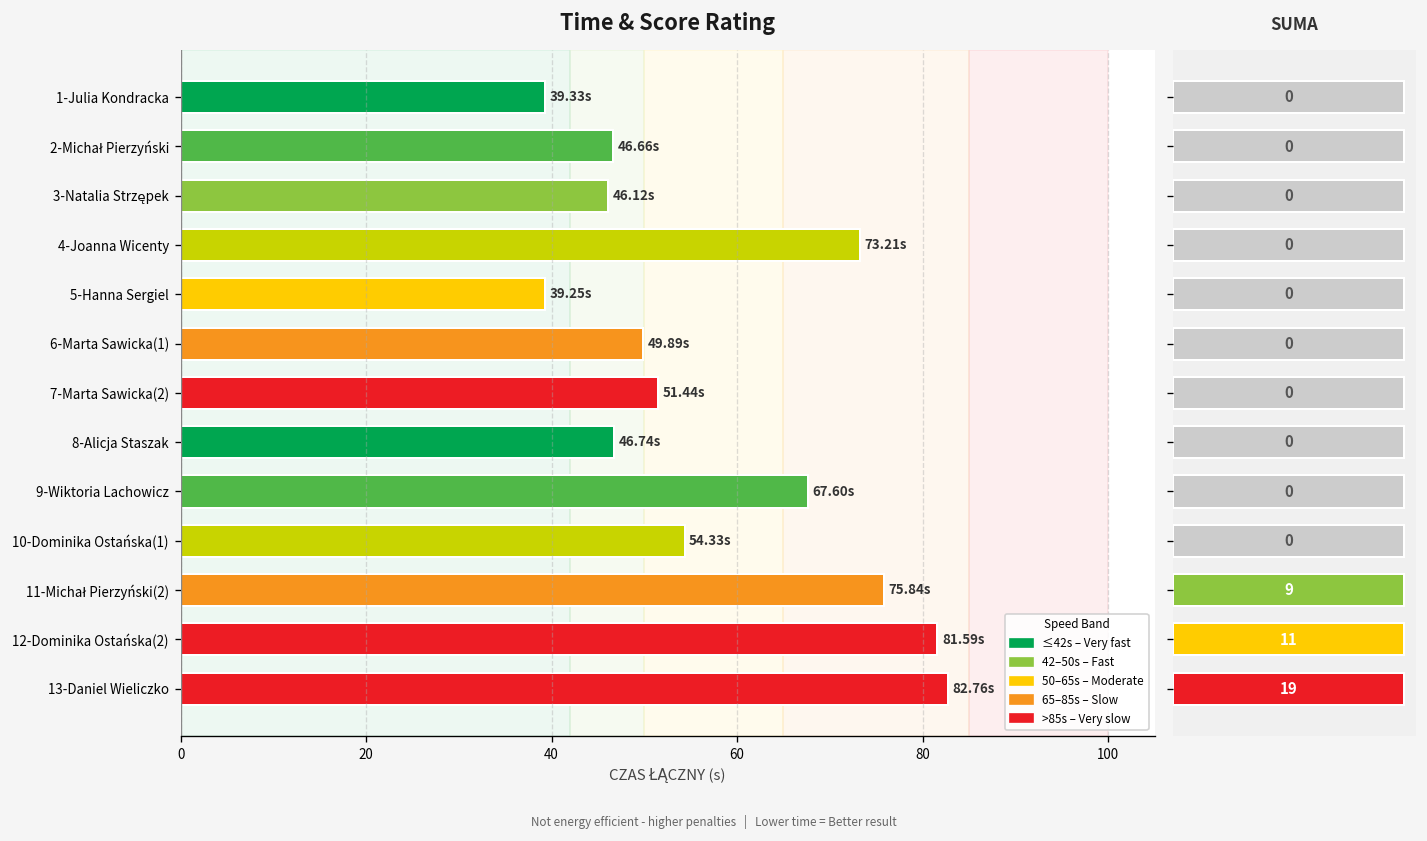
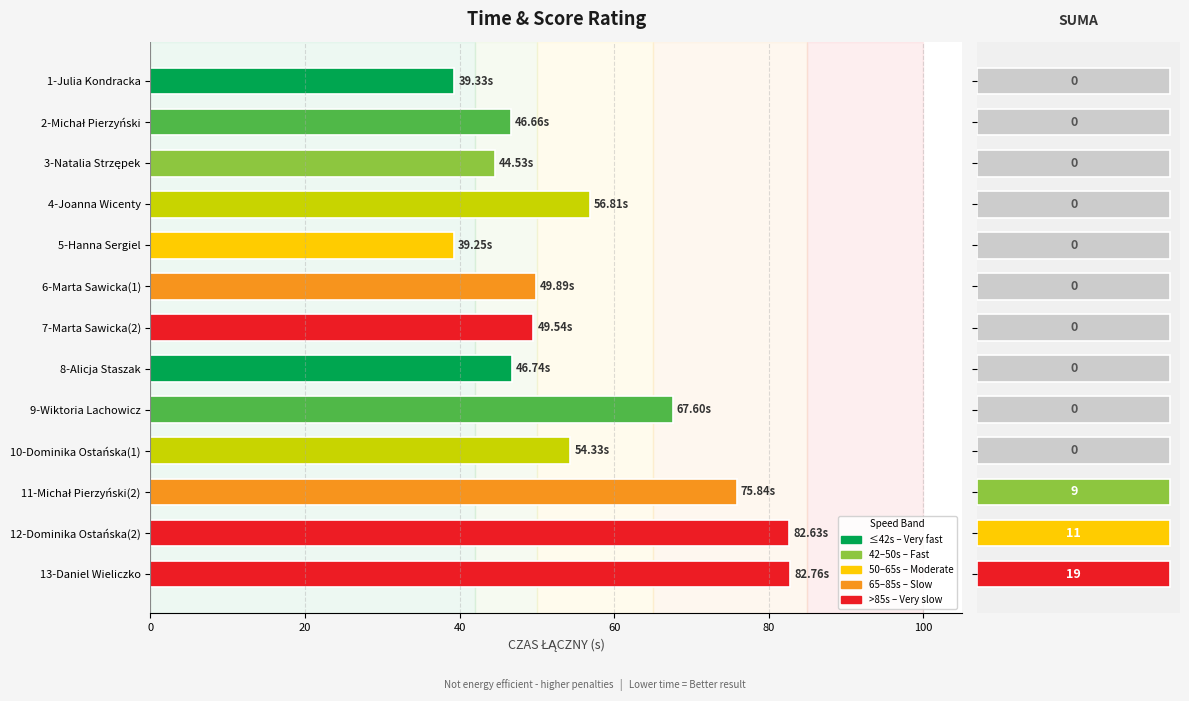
  {
    "Time & Score Rating": {
      "1-Julia Kondracka": "39.33s",
      "2-Michał Pierzyński": "46.66s",
-     "3-Natalia Strzępek": "46.12s",
-     "4-Joanna Wicenty": "73.21s",
+     "3-Natalia Strzępek": "44.53s",
+     "4-Joanna Wicenty": "56.81s",
      "5-Hanna Sergiel": "39.25s",
      "6-Marta Sawicka(1)": "49.89s",
-     "7-Marta Sawicka(2)": "51.44s",
+     "7-Marta Sawicka(2)": "49.54s",
      "8-Alicja Staszak": "46.74s",
      "9-Wiktoria Lachowicz": "67.60s",
      "10-Dominika Ostańska(1)": "54.33s",
      "11-Michał Pierzyński(2)": "75.84s",
-     "12-Dominika Ostańska(2)": "81.59s",
+     "12-Dominika Ostańska(2)": "82.63s",
      "13-Daniel Wieliczko": "82.76s"
    }
  }
